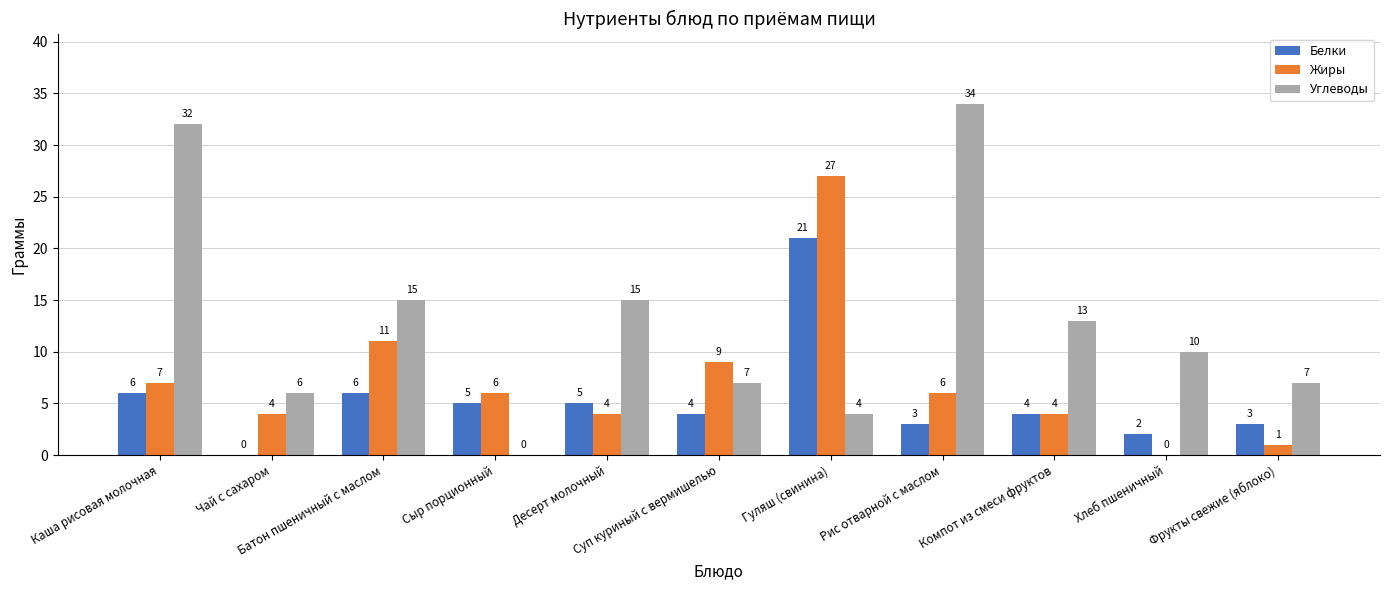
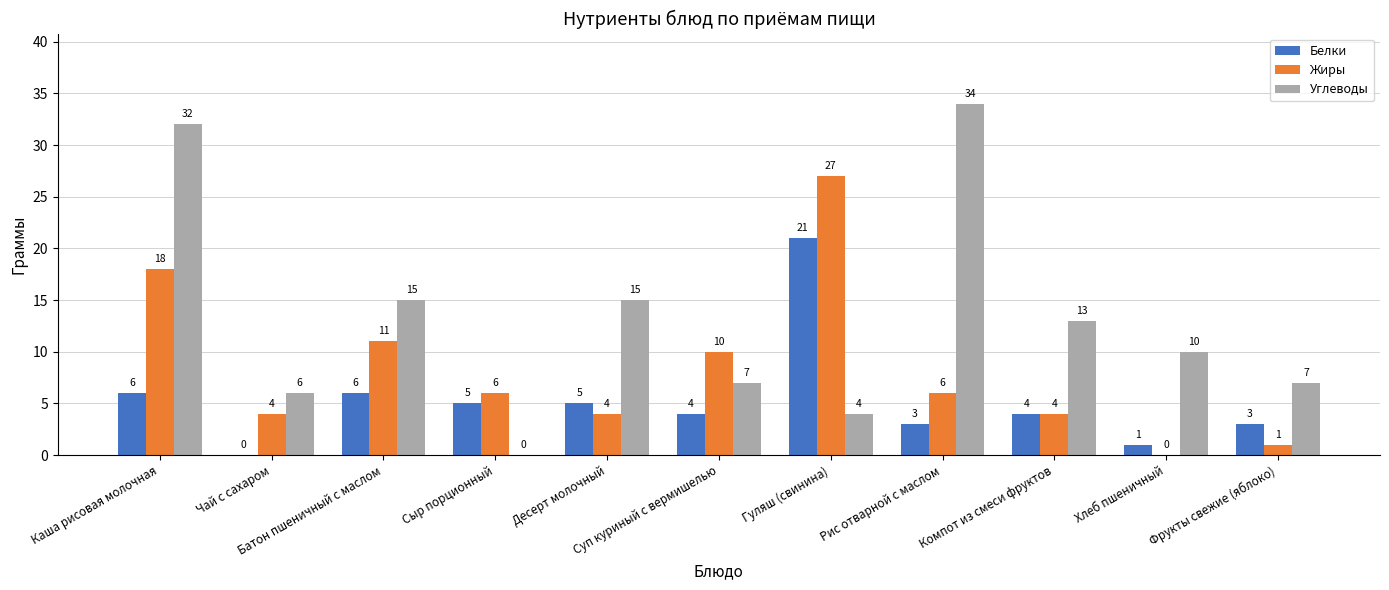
  {
    "Белки": {
      "Каша рисовая молочная": 6,
      "Чай с сахаром": 0,
      "Батон пшеничный с маслом": 6,
      "Сыр порционный": 5,
      "Десерт молочный": 5,
      "Суп куриный с вермишелью": 4,
      "Гуляш (свинина)": 21,
      "Рис отварной с маслом": 3,
      "Компот из смеси фруктов": 4,
-     "Хлеб пшеничный": 2,
+     "Хлеб пшеничный": 1,
      "Фрукты свежие (яблоко)": 3
    },
    "Жиры": {
-     "Каша рисовая молочная": 7,
+     "Каша рисовая молочная": 18,
      "Чай с сахаром": 4,
      "Батон пшеничный с маслом": 11,
      "Сыр порционный": 6,
      "Десерт молочный": 4,
-     "Суп куриный с вермишелью": 9,
+     "Суп куриный с вермишелью": 10,
      "Гуляш (свинина)": 27,
      "Рис отварной с маслом": 6,
      "Компот из смеси фруктов": 4,
      "Хлеб пшеничный": 0,
      "Фрукты свежие (яблоко)": 1
    },
    "Углеводы": {
      "Каша рисовая молочная": 32,
      "Чай с сахаром": 6,
      "Батон пшеничный с маслом": 15,
      "Сыр порционный": 0,
      "Десерт молочный": 15,
      "Суп куриный с вермишелью": 7,
      "Гуляш (свинина)": 4,
      "Рис отварной с маслом": 34,
      "Компот из смеси фруктов": 13,
      "Хлеб пшеничный": 10,
      "Фрукты свежие (яблоко)": 7
    }
  }
